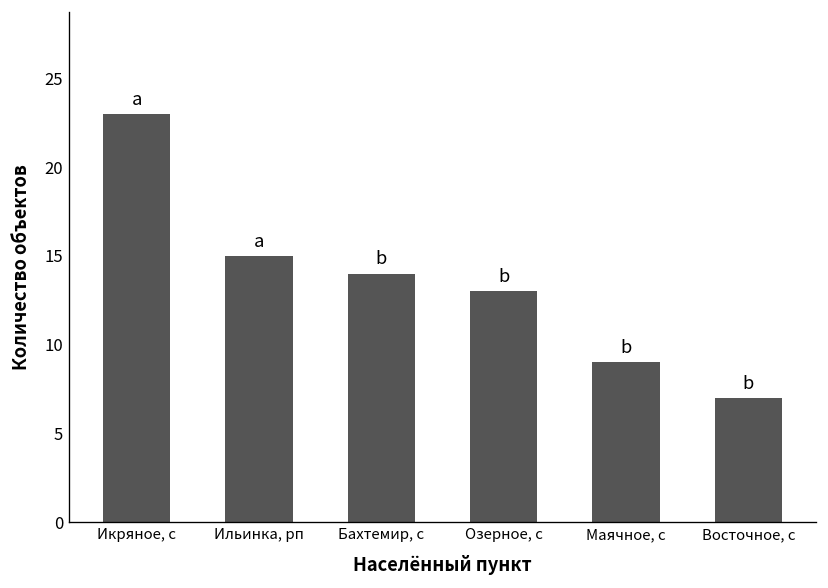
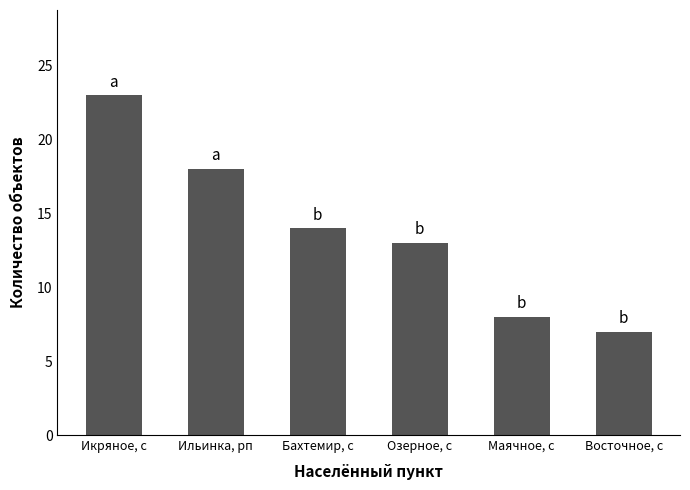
  {
    "Икряное, с": 23,
-   "Ильинка, рп": 15,
+   "Ильинка, рп": 18,
    "Бахтемир, с": 14,
    "Озерное, с": 13,
-   "Маячное, с": 9,
+   "Маячное, с": 8,
    "Восточное, с": 7
  }
